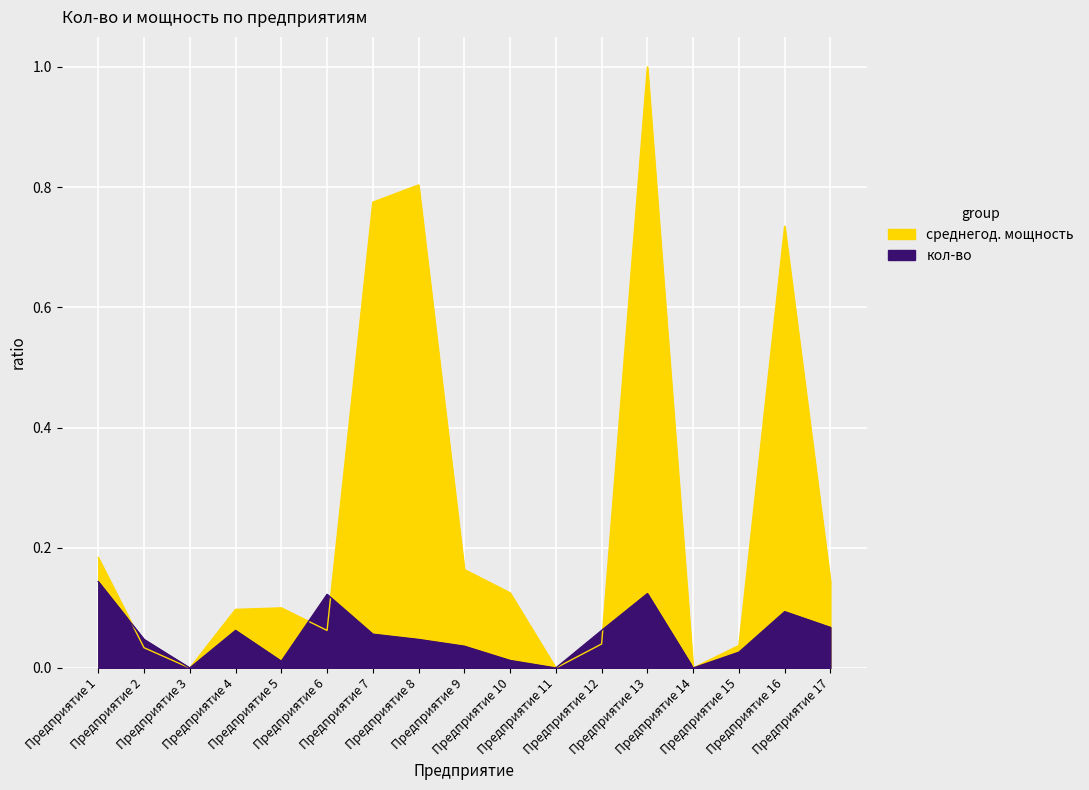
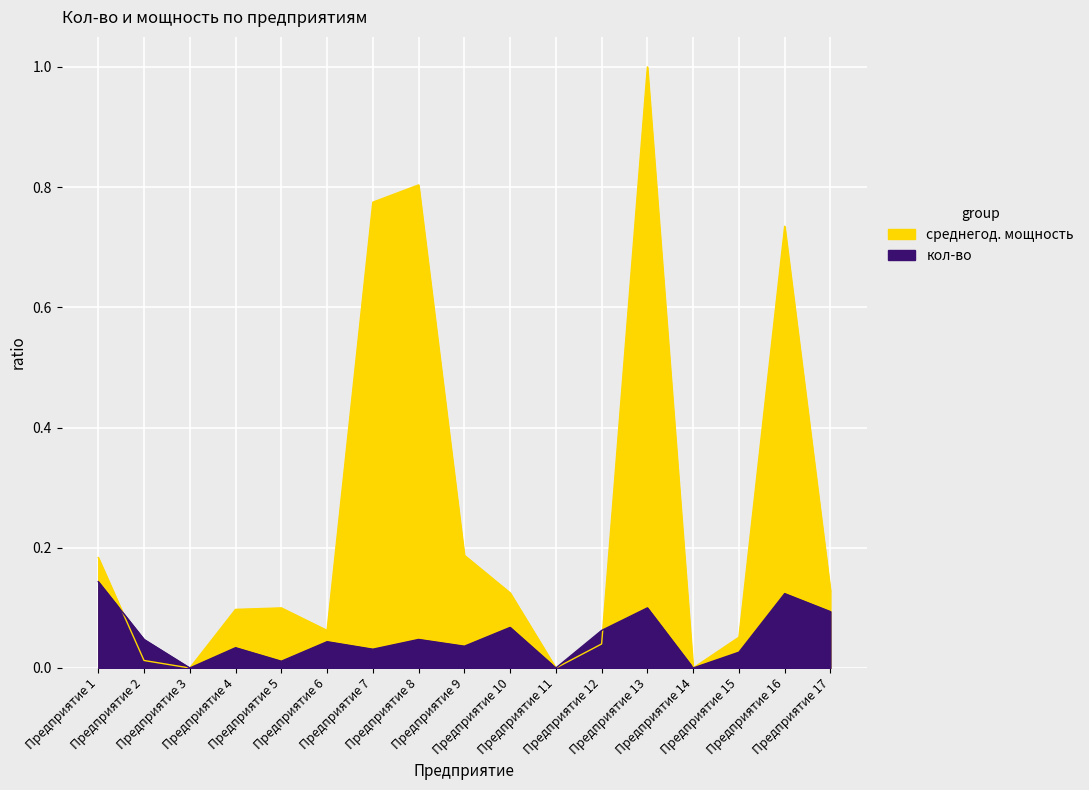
  {
    "среднегод. мощность": {
      "Предприятие 1": 0.18,
-     "Предприятие 2": 0.03,
+     "Предприятие 2": 0.01,
      "Предприятие 4": 0.10,
      "Предприятие 5": 0.10,
      "Предприятие 6": 0.06,
      "Предприятие 7": 0.78,
      "Предприятие 8": 0.80,
-     "Предприятие 9": 0.16,
+     "Предприятие 9": 0.19,
      "Предприятие 10": 0.13,
      "Предприятие 12": 0.04,
      "Предприятие 13": 1.00,
-     "Предприятие 15": 0.04,
+     "Предприятие 15": 0.05,
      "Предприятие 16": 0.74,
-     "Предприятие 17": 0.14
+     "Предприятие 17": 0.13
    },
    "кол-во": {
      "Предприятие 1": 0.14,
      "Предприятие 2": 0.05,
-     "Предприятие 4": 0.06,
+     "Предприятие 4": 0.03,
      "Предприятие 5": 0.01,
-     "Предприятие 6": 0.12,
-     "Предприятие 7": 0.06,
+     "Предприятие 6": 0.04,
+     "Предприятие 7": 0.03,
      "Предприятие 8": 0.05,
      "Предприятие 9": 0.04,
-     "Предприятие 10": 0.01,
+     "Предприятие 10": 0.07,
      "Предприятие 12": 0.06,
-     "Предприятие 13": 0.12,
+     "Предприятие 13": 0.10,
      "Предприятие 15": 0.03,
-     "Предприятие 16": 0.09,
-     "Предприятие 17": 0.07
+     "Предприятие 16": 0.12,
+     "Предприятие 17": 0.09
    }
  }
